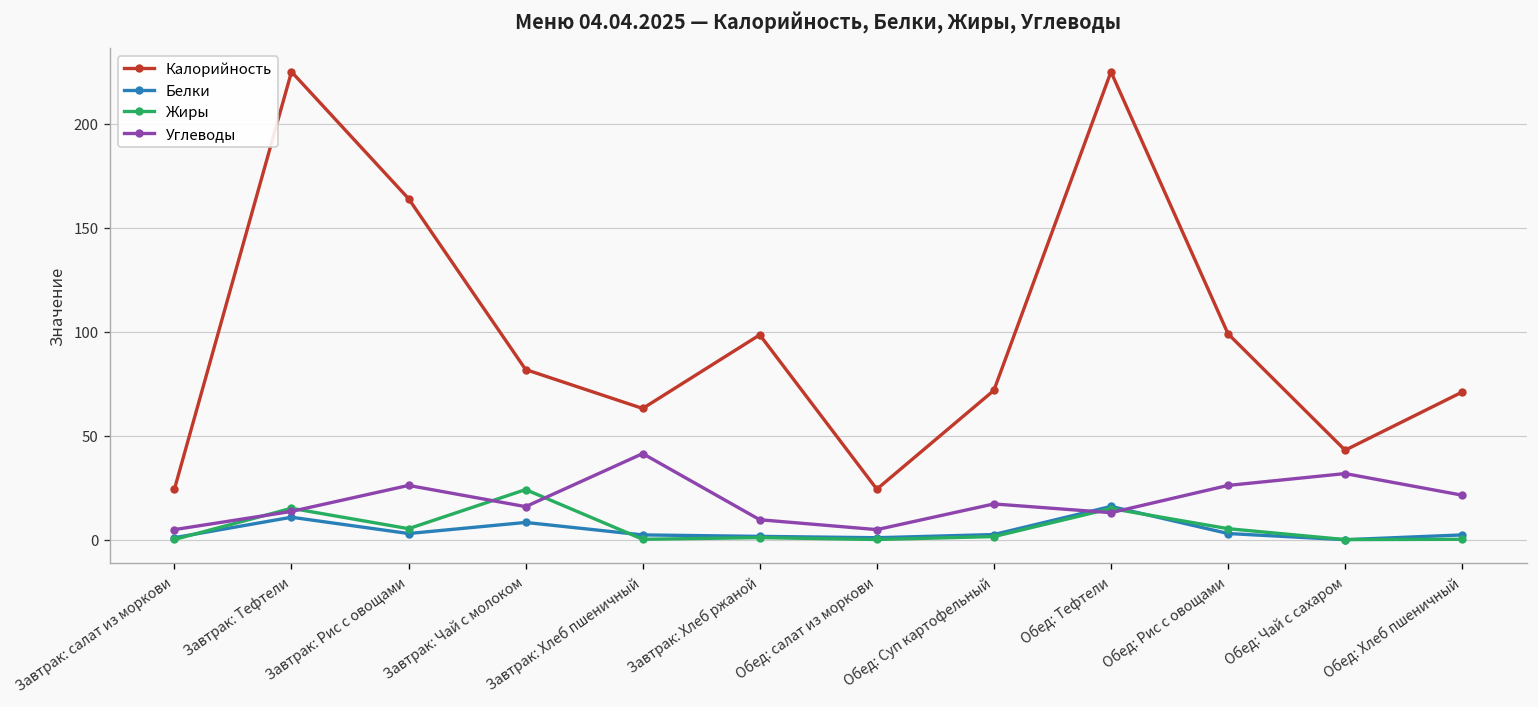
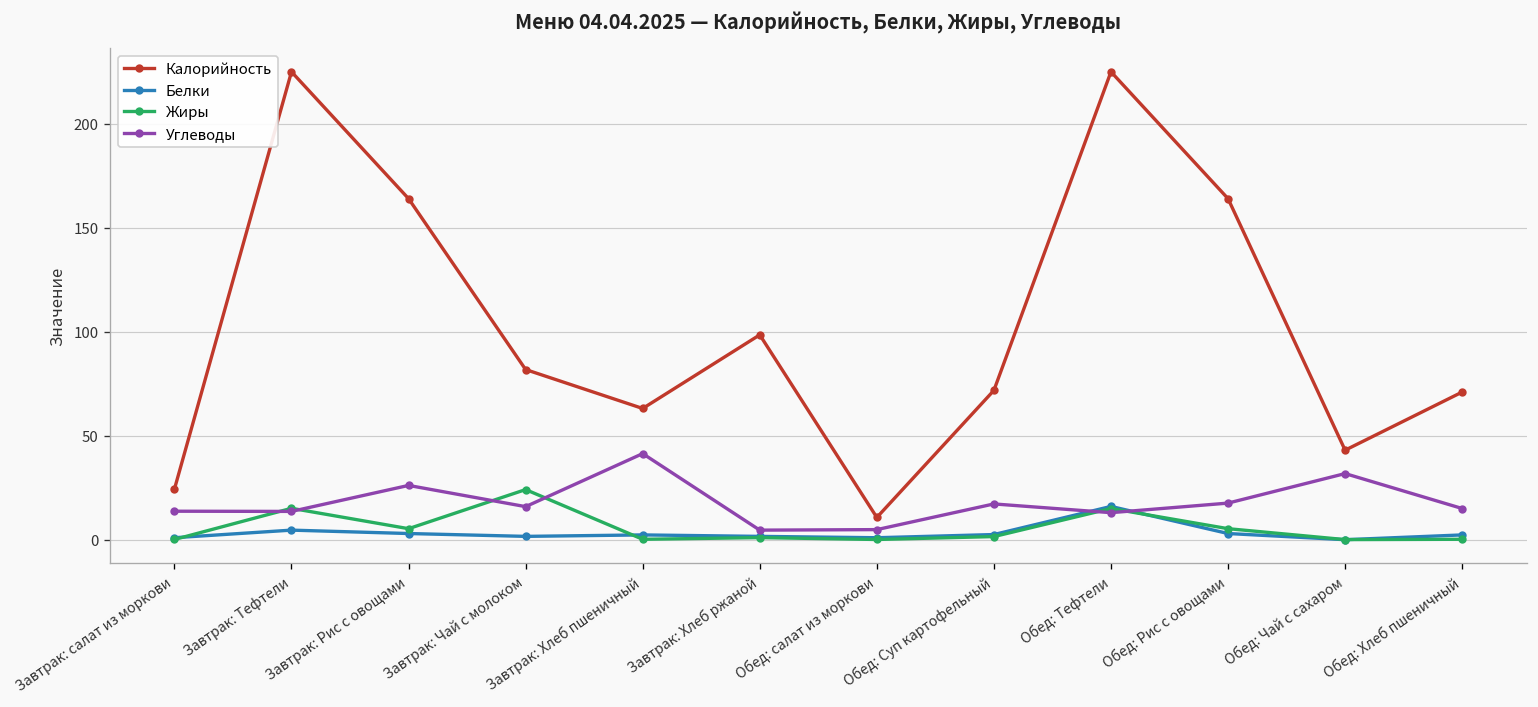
  {
    "Калорийность": {
      "Завтрак: салат из моркови": 24,
      "Завтрак: Тефтели": 225,
      "Завтрак: Рис с овощами": 164,
      "Завтрак: Чай с молоком": 82,
      "Завтрак: Хлеб пшеничный": 63,
      "Завтрак: Хлеб ржаной": 99,
-     "Обед: салат из моркови": 24,
+     "Обед: салат из моркови": 11,
      "Обед: Суп картофельный": 72,
      "Обед: Тефтели": 225,
-     "Обед: Рис с овощами": 99,
+     "Обед: Рис с овощами": 164,
      "Обед: Чай с сахаром": 43,
      "Обед: Хлеб пшеничный": 71
    },
    "Белки": {
-     "Завтрак: Тефтели": 11,
+     "Завтрак: Тефтели": 5,
      "Завтрак: Рис с овощами": 3,
-     "Завтрак: Чай с молоком": 8,
+     "Завтрак: Чай с молоком": 2,
      "Завтрак: Хлеб пшеничный": 2,
      "Обед: Рис с овощами": 3,
      "Обед: Хлеб пшеничный": 2
    },
    "Жиры": {
      "Завтрак: Тефтели": 15,
      "Завтрак: Рис с овощами": 5,
      "Завтрак: Чай с молоком": 24,
      "Завтрак: Хлеб пшеничный": 0,
      "Обед: Рис с овощами": 5,
      "Обед: Хлеб пшеничный": 0
    },
    "Углеводы": {
-     "Завтрак: салат из моркови": 5,
+     "Завтрак: салат из моркови": 14,
      "Завтрак: Тефтели": 14,
      "Завтрак: Рис с овощами": 26,
      "Завтрак: Чай с молоком": 16,
      "Завтрак: Хлеб пшеничный": 41,
-     "Завтрак: Хлеб ржаной": 10,
+     "Завтрак: Хлеб ржаной": 5,
      "Обед: салат из моркови": 5,
      "Обед: Суп картофельный": 17,
      "Обед: Тефтели": 13,
-     "Обед: Рис с овощами": 26,
+     "Обед: Рис с овощами": 18,
      "Обед: Чай с сахаром": 32,
-     "Обед: Хлеб пшеничный": 21
+     "Обед: Хлеб пшеничный": 15
    }
  }
